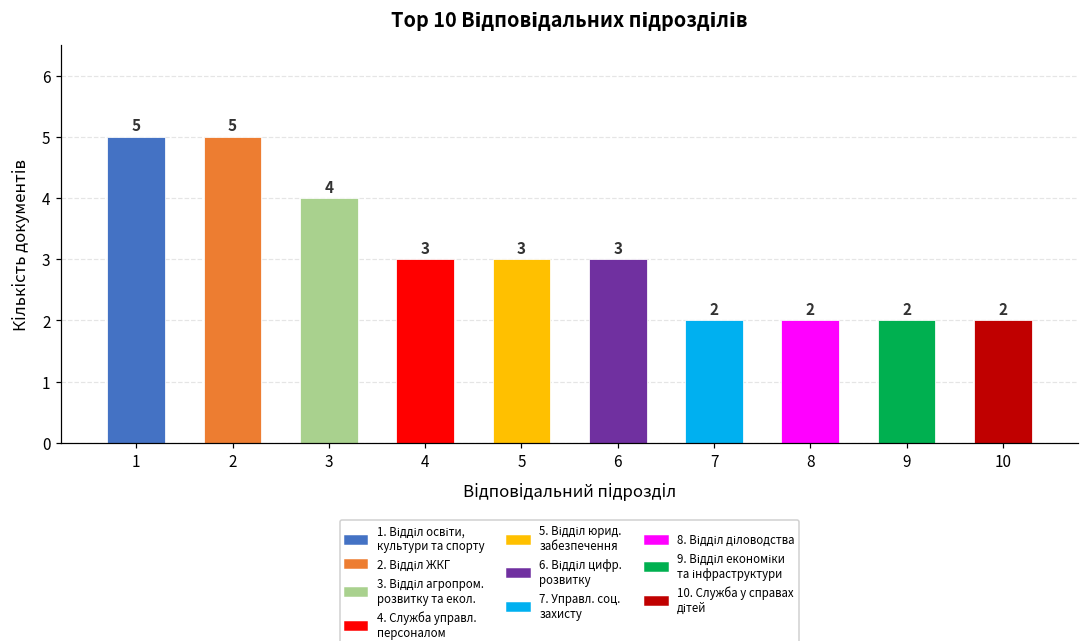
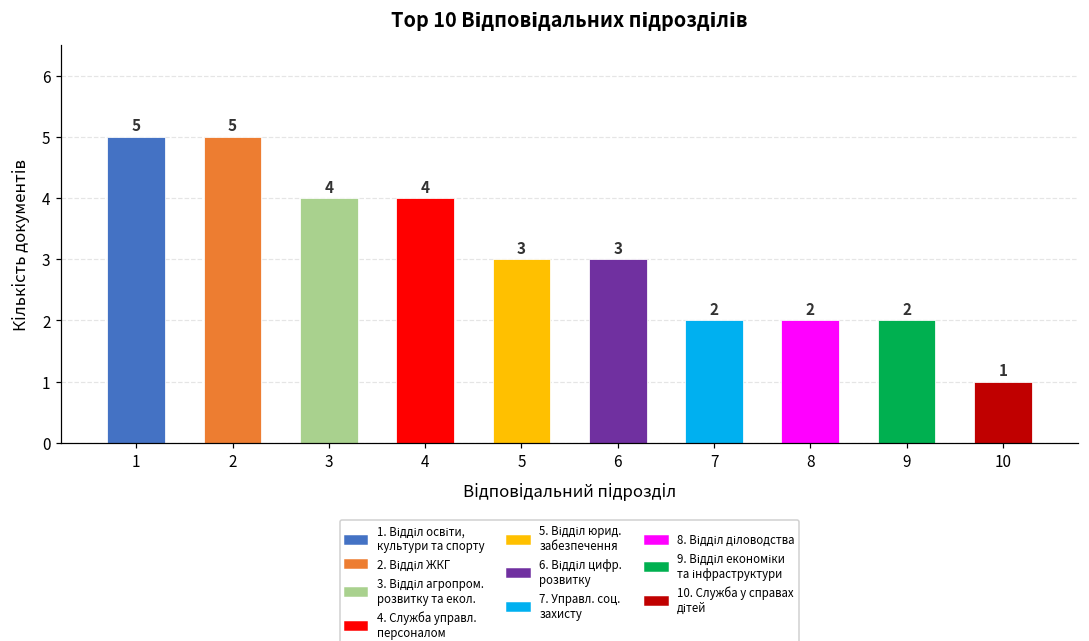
  {
    "1": 5,
    "2": 5,
    "3": 4,
-   "4": 3,
+   "4": 4,
    "5": 3,
    "6": 3,
    "7": 2,
    "8": 2,
    "9": 2,
-   "10": 2
+   "10": 1
  }
